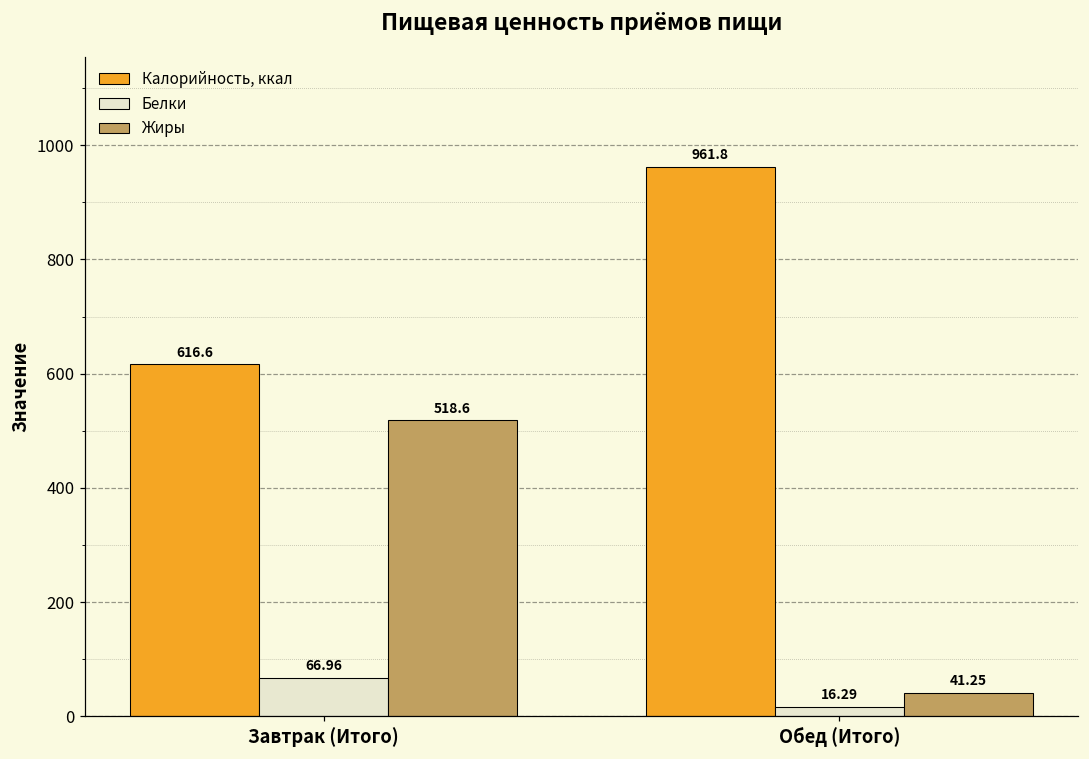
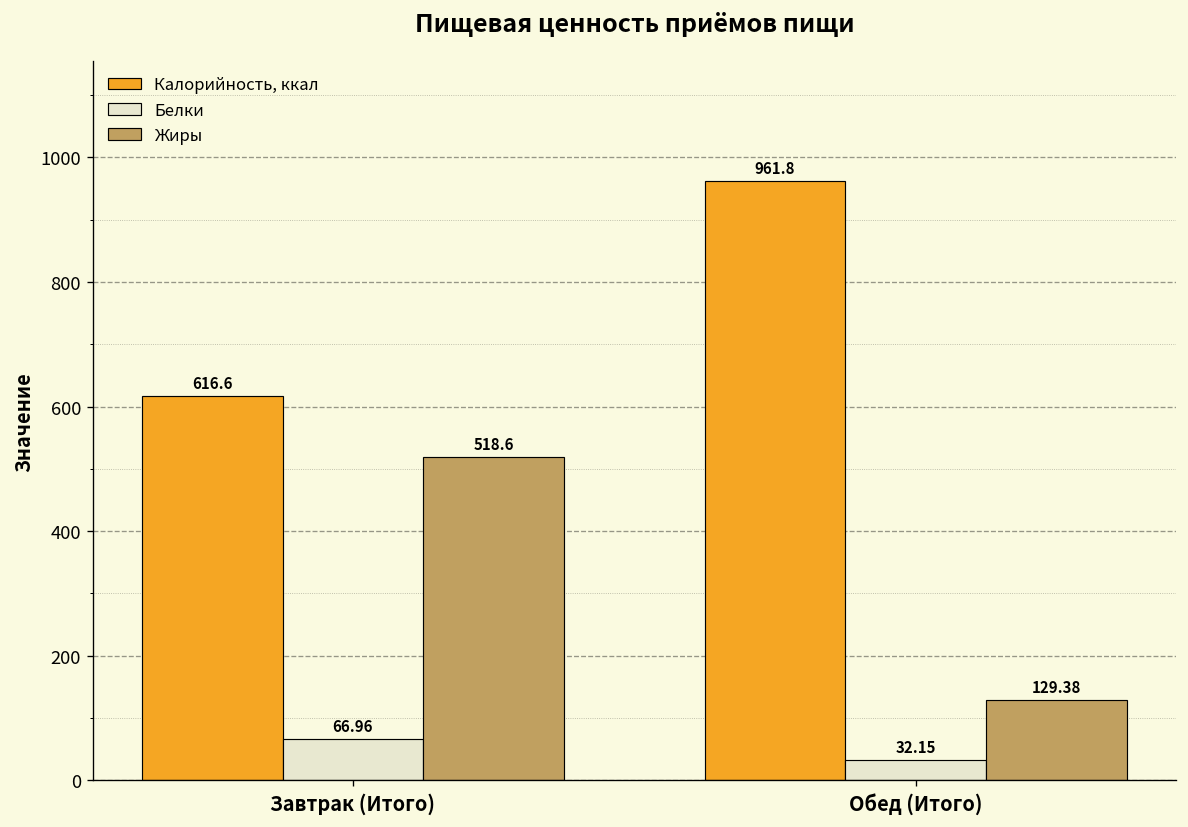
  {
    "Калорийность, ккал": {
      "Завтрак (Итого)": 616.6,
      "Обед (Итого)": 961.8
    },
    "Белки": {
      "Завтрак (Итого)": 66.96,
-     "Обед (Итого)": 16.29
+     "Обед (Итого)": 32.15
    },
    "Жиры": {
      "Завтрак (Итого)": 518.6,
-     "Обед (Итого)": 41.25
+     "Обед (Итого)": 129.38
    }
  }
